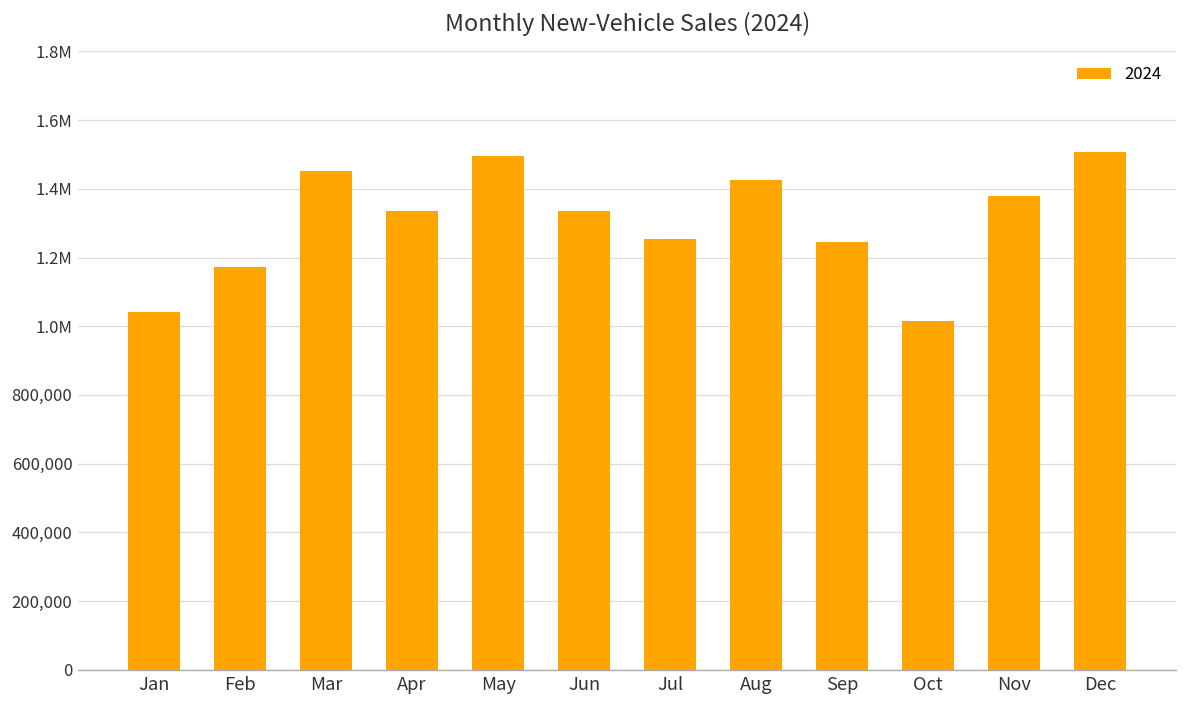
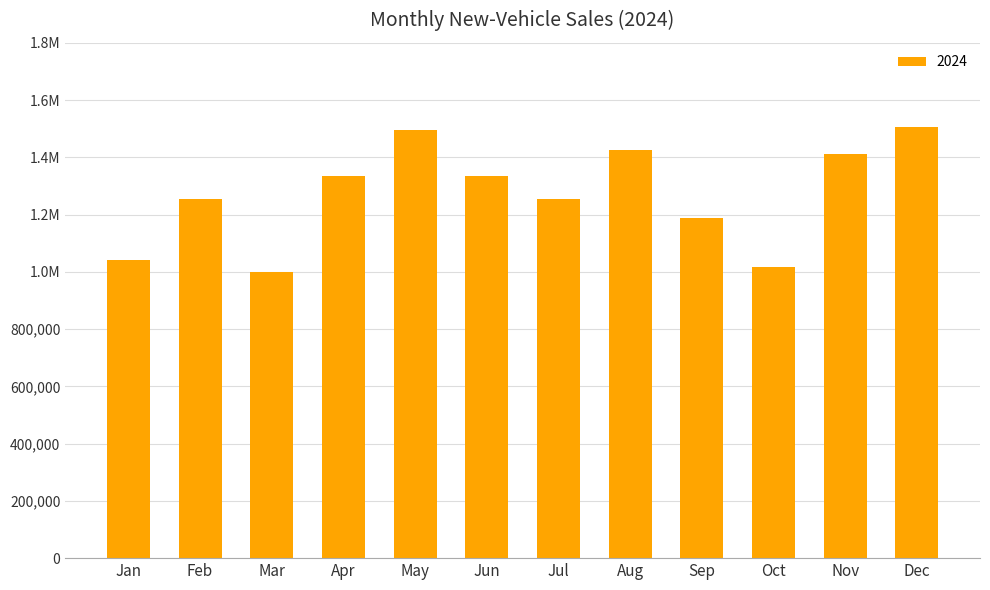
  {
    "Jan": "1,040,000",
-   "Feb": "1,170,000",
-   "Mar": "1,450,000",
+   "Feb": "1,250,000",
+   "Mar": "1,000,000",
    "Apr": "1,340,000",
    "May": "1,500,000",
    "Jun": "1,340,000",
    "Jul": "1,250,000",
    "Aug": "1,430,000",
-   "Sep": "1,240,000",
+   "Sep": "1,190,000",
    "Oct": "1,020,000",
-   "Nov": "1,380,000",
+   "Nov": "1,410,000",
    "Dec": "1,510,000"
  }
